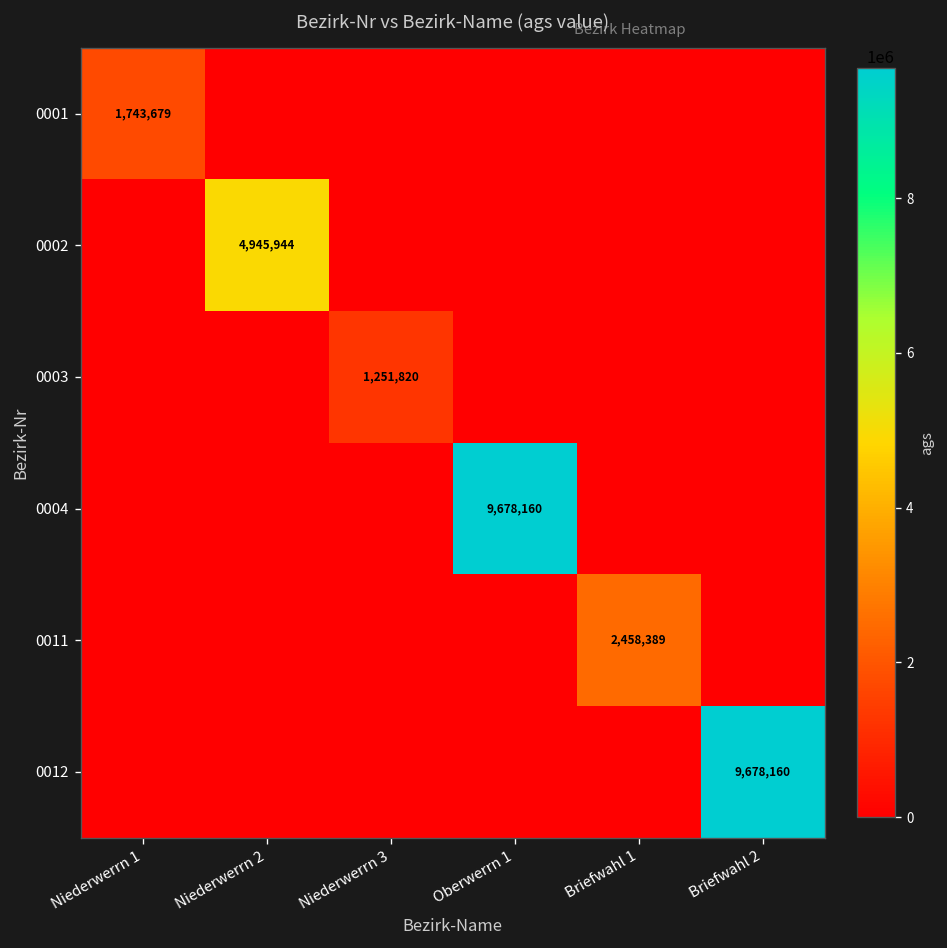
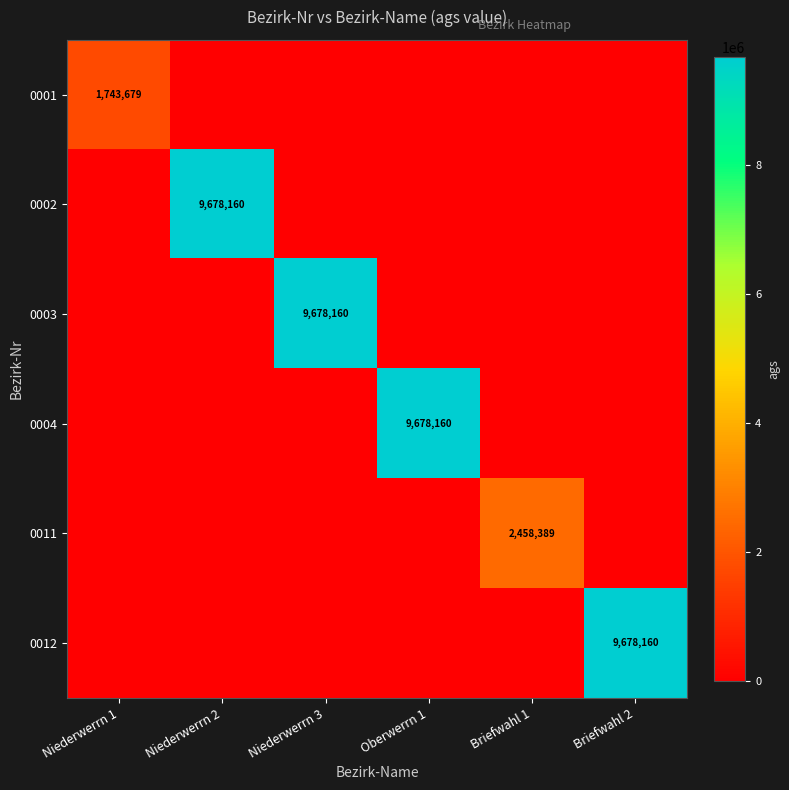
  {
    "0001": {
      "Niederwerrn 1": "1,743,679"
    },
    "0002": {
-     "Niederwerrn 2": "4,945,944"
+     "Niederwerrn 2": "9,678,160"
    },
    "0003": {
-     "Niederwerrn 3": "1,251,820"
+     "Niederwerrn 3": "9,678,160"
    },
    "0004": {
      "Oberwerrn 1": "9,678,160"
    },
    "0011": {
      "Briefwahl 1": "2,458,389"
    },
    "0012": {
      "Briefwahl 2": "9,678,160"
    }
  }
